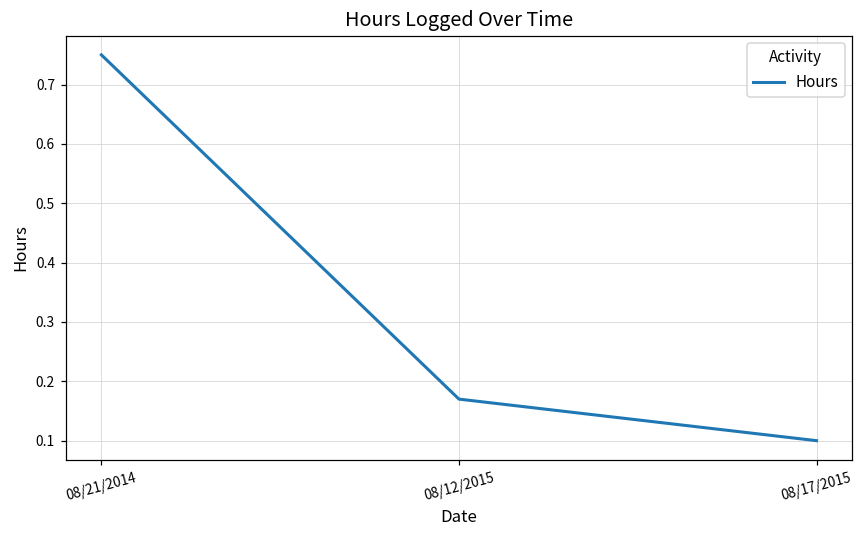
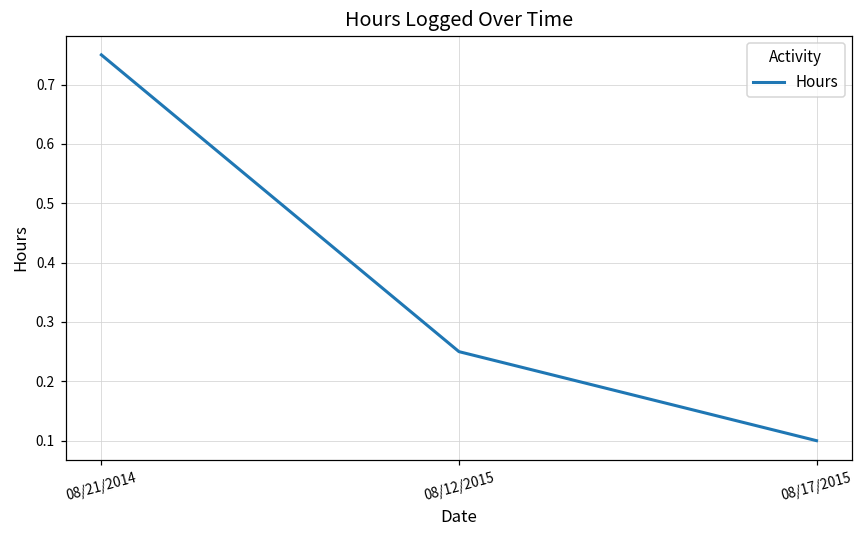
  {
    "08/21/2014": 0.75,
-   "08/12/2015": 0.17,
+   "08/12/2015": 0.25,
    "08/17/2015": 0.10
  }
